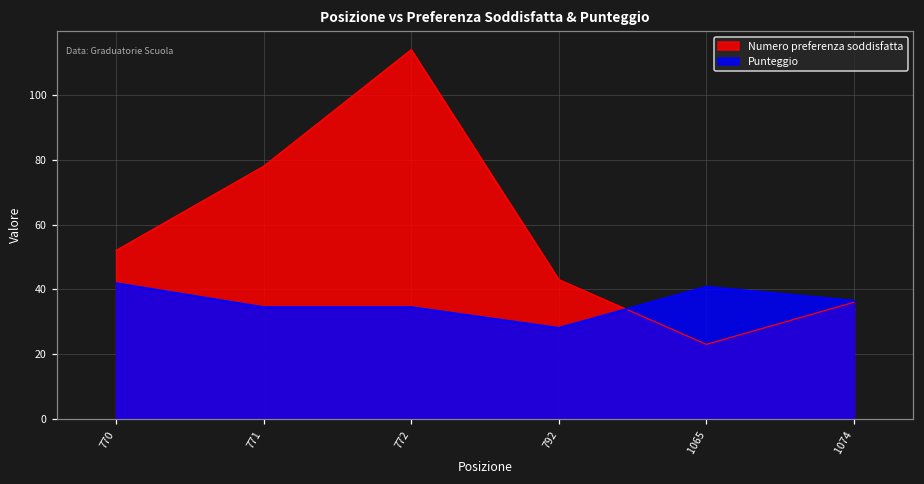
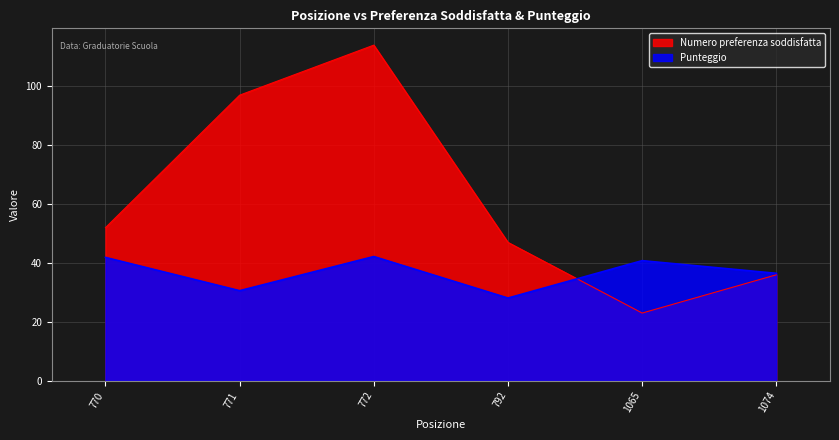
  {
    "Numero preferenza soddisfatta": {
      "770": 52,
-     "771": 78,
+     "771": 97,
      "772": 114,
-     "792": 43,
+     "792": 47,
      "1065": 23
    },
    "Punteggio": {
      "770": 42,
-     "771": 35,
-     "772": 35,
+     "771": 31,
+     "772": 42,
      "792": 28,
      "1065": 41
    }
  }
